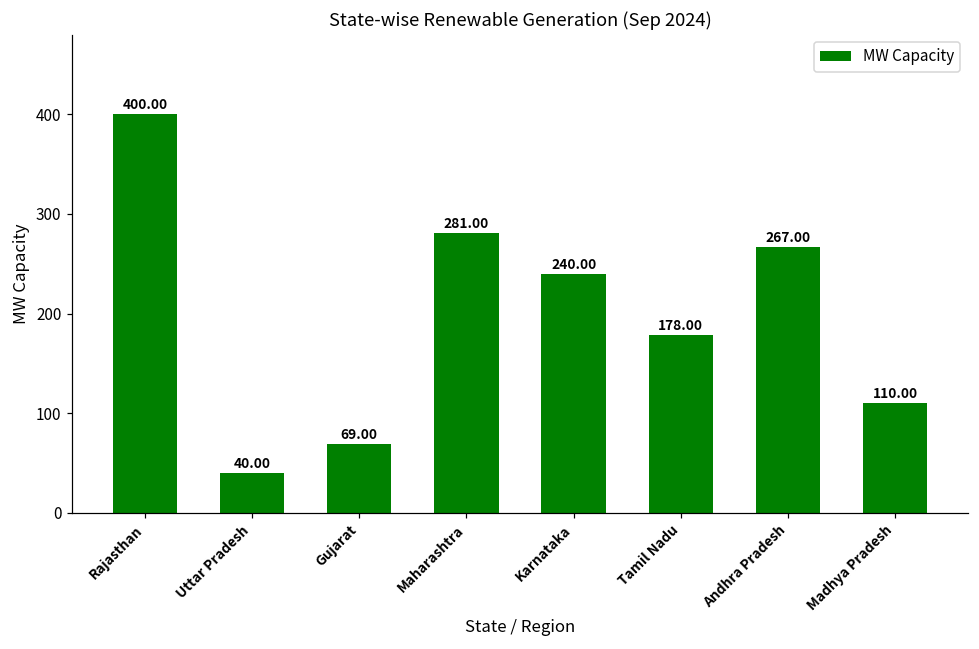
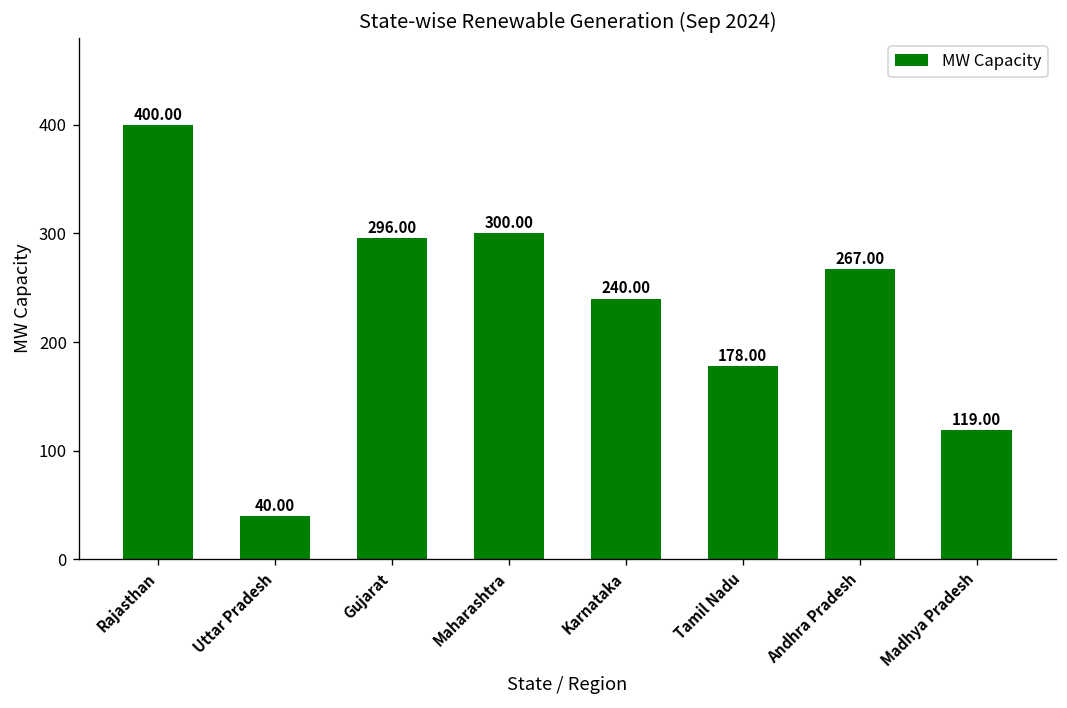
  {
    "Rajasthan": 400.00,
    "Uttar Pradesh": 40.00,
-   "Gujarat": 69.00,
-   "Maharashtra": 281.00,
+   "Gujarat": 296.00,
+   "Maharashtra": 300.00,
    "Karnataka": 240.00,
    "Tamil Nadu": 178.00,
    "Andhra Pradesh": 267.00,
-   "Madhya Pradesh": 110.00
+   "Madhya Pradesh": 119.00
  }
